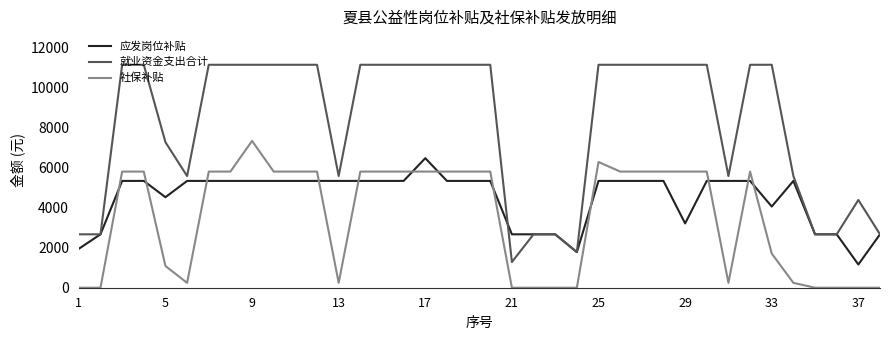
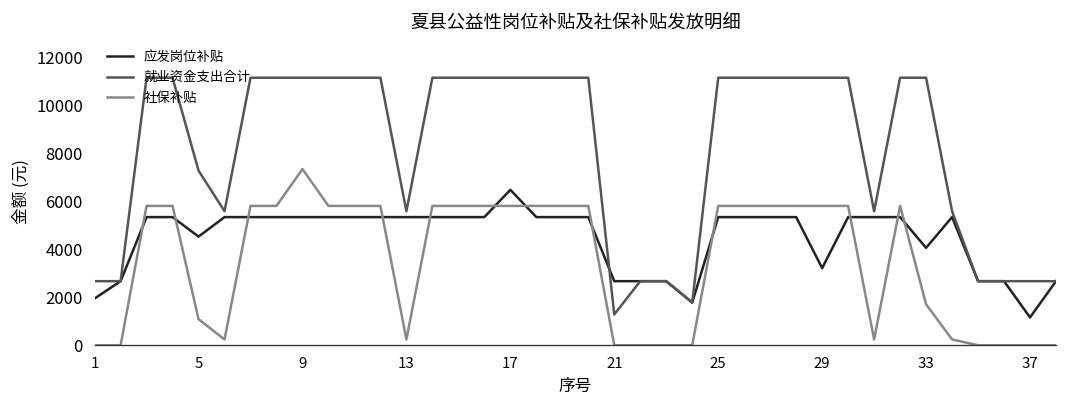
  {
    "应发岗位补贴": {
      "1": 1900,
      "5": 4500,
      "9": 5300,
      "13": 5300,
      "17": 6500,
      "21": 2700,
      "25": 5300,
      "29": 3200,
      "33": 4100,
      "37": 1200
    },
    "就业资金支出合计": {
      "1": 2700,
      "5": 7300,
      "9": 11100,
      "13": 5600,
      "17": 11100,
      "21": 1300,
      "25": 11100,
      "29": 11100,
      "33": 11100,
-     "37": 4400
+     "37": 2700
    },
    "社保补贴": {
      "1": 0,
      "5": 1100,
      "9": 7300,
      "13": 200,
      "17": 5800,
      "21": 0,
-     "25": 6300,
+     "25": 5800,
      "29": 5800,
      "33": 1700,
      "37": 0
    }
  }
